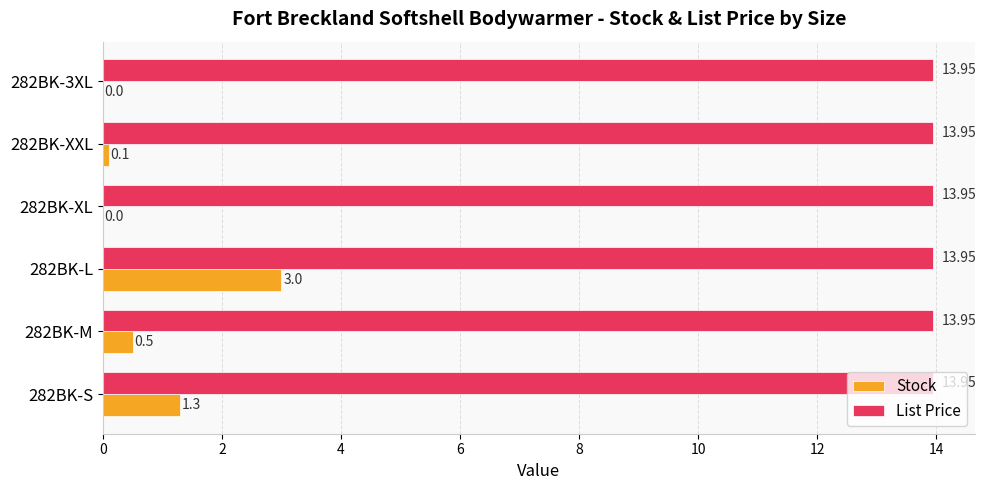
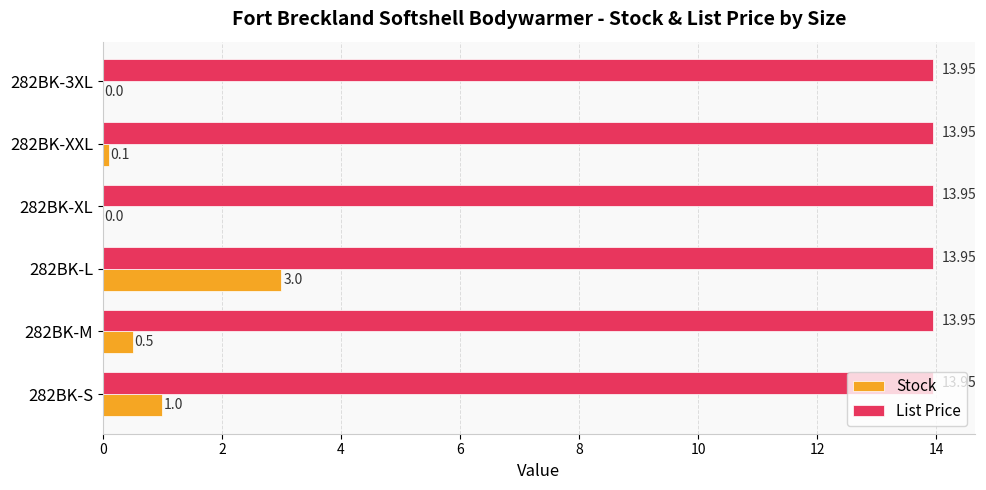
  {
    "Stock": {
      "282BK-3XL": 0.0,
      "282BK-XXL": 0.1,
      "282BK-XL": 0.0,
      "282BK-L": 3.0,
      "282BK-M": 0.5,
-     "282BK-S": 1.3
+     "282BK-S": 1.0
    },
    "List Price": {
      "282BK-3XL": 13.95,
      "282BK-XXL": 13.95,
      "282BK-XL": 13.95,
      "282BK-L": 13.95,
      "282BK-M": 13.95
    }
  }
